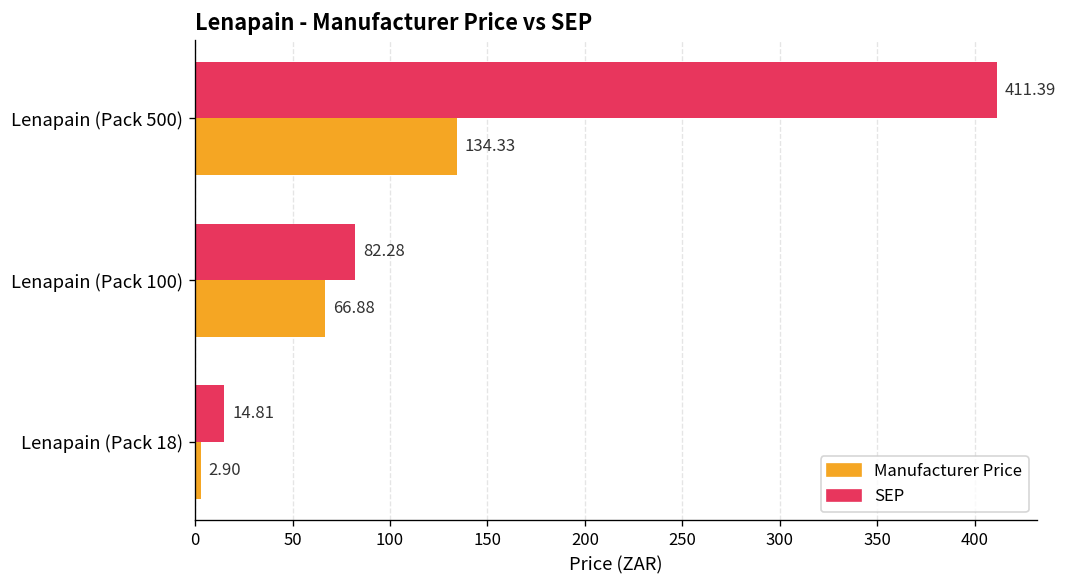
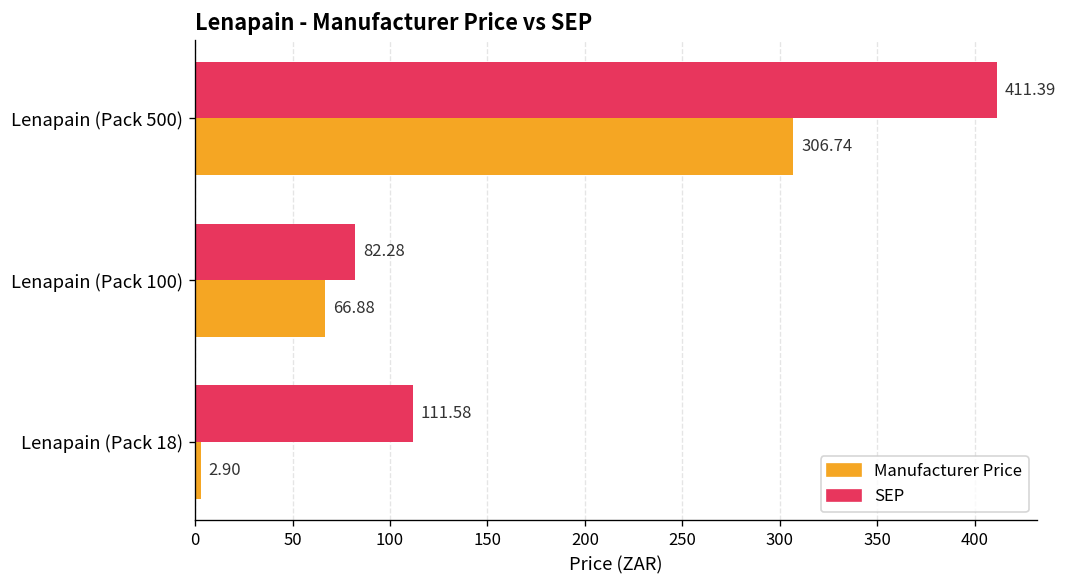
  {
    "Manufacturer Price": {
-     "Lenapain (Pack 500)": 134.33,
+     "Lenapain (Pack 500)": 306.74,
      "Lenapain (Pack 100)": 66.88,
      "Lenapain (Pack 18)": 2.90
    },
    "SEP": {
      "Lenapain (Pack 500)": 411.39,
      "Lenapain (Pack 100)": 82.28,
-     "Lenapain (Pack 18)": 14.81
+     "Lenapain (Pack 18)": 111.58
    }
  }
